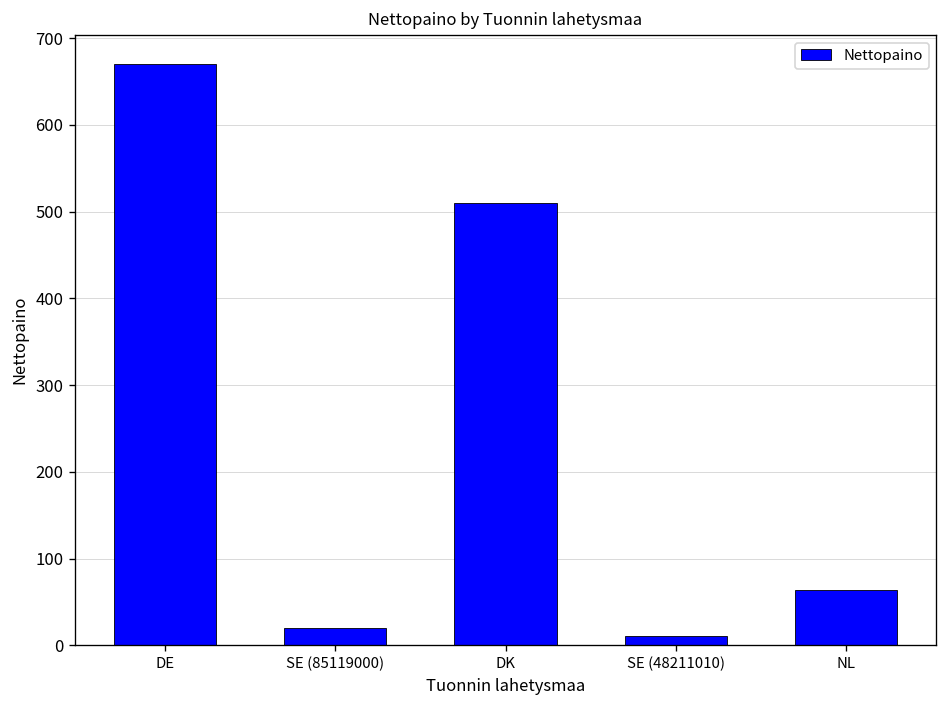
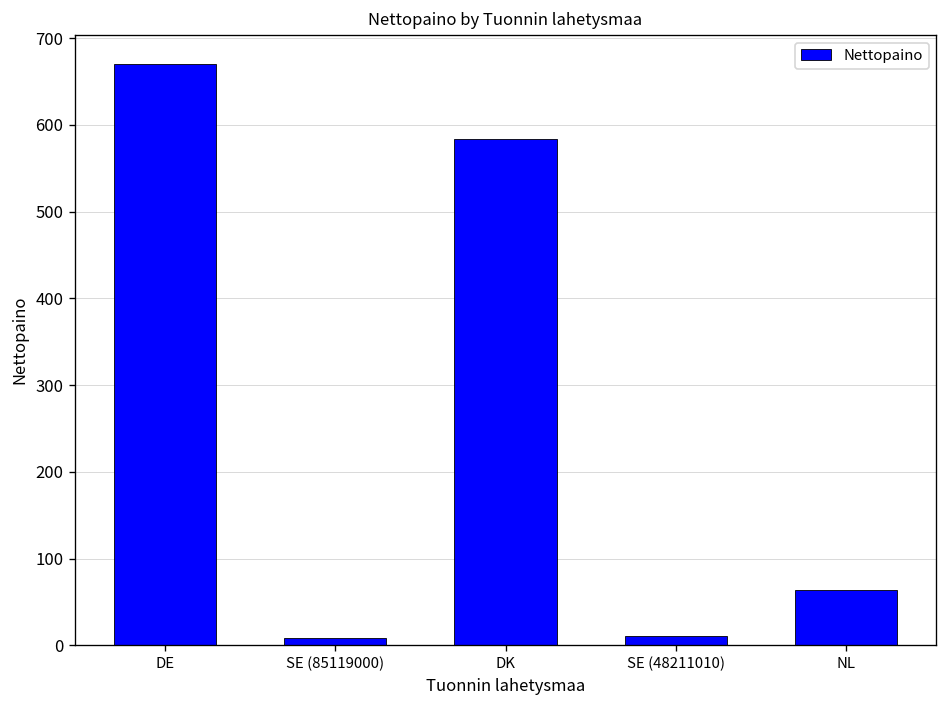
  {
    "DE": 670,
-   "SE (85119000)": 20,
-   "DK": 510,
+   "SE (85119000)": 10,
+   "DK": 580,
    "SE (48211010)": 10,
    "NL": 60
  }
